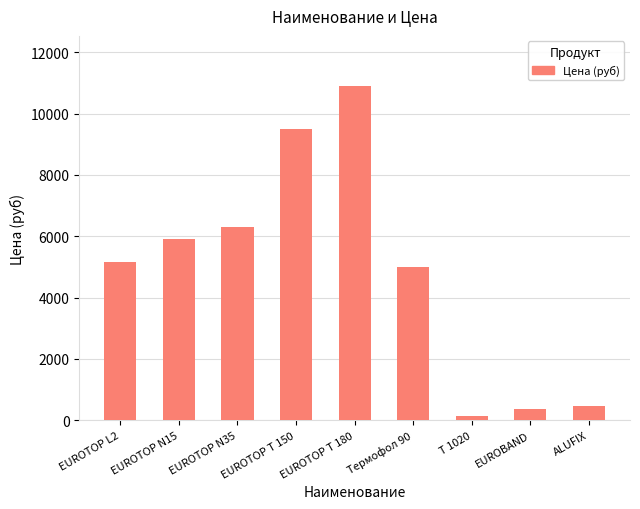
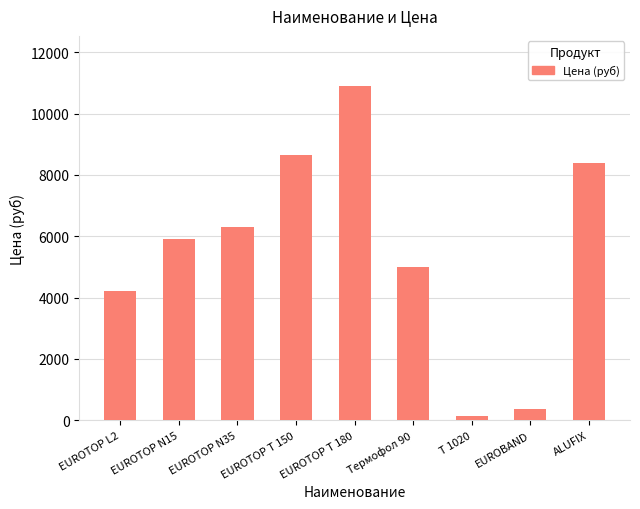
  {
-   "EUROTOP L2": 5200,
+   "EUROTOP L2": 4200,
    "EUROTOP N15": 5900,
    "EUROTOP N35": 6300,
-   "EUROTOP T 150": 9500,
+   "EUROTOP T 150": 8700,
    "EUROTOP T 180": 10900,
    "Термофол 90": 5000,
    "Т 1020": 100,
    "EUROBAND": 400,
-   "ALUFIX": 500
+   "ALUFIX": 8400
  }
